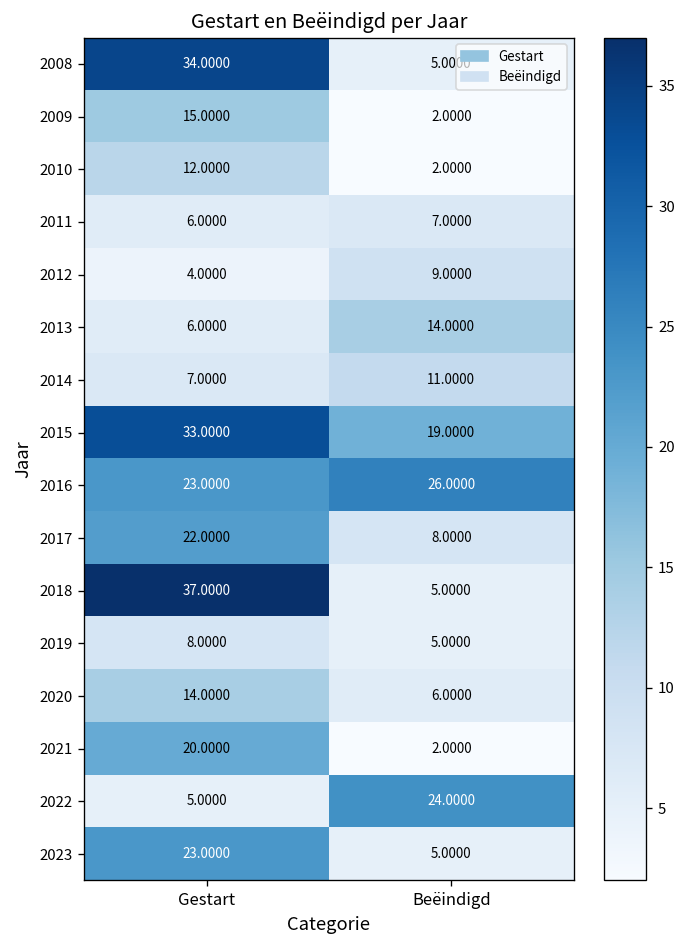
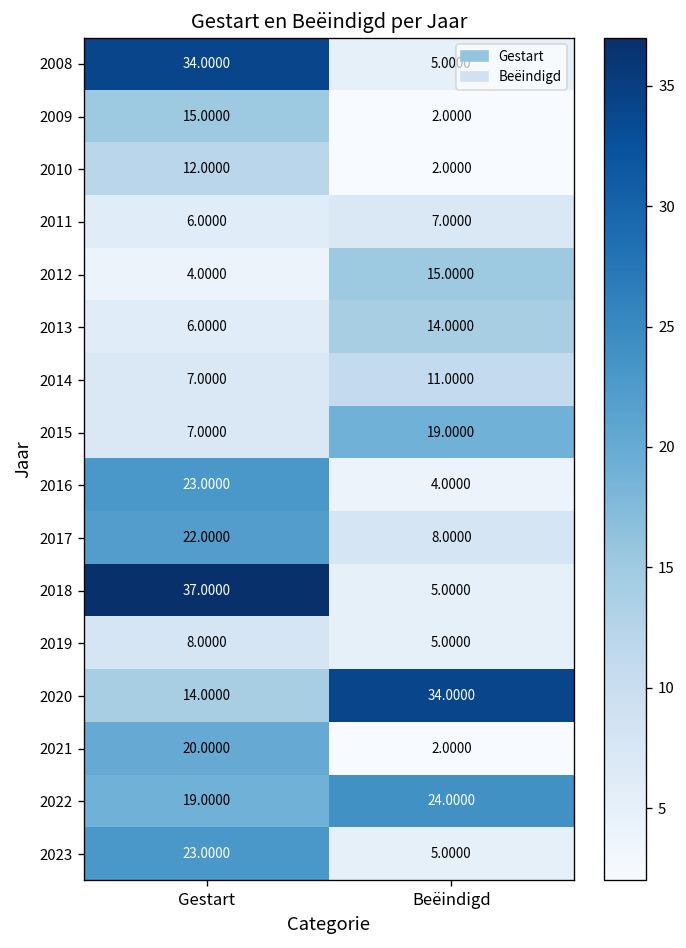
  {
    "2008": {
      "Gestart": 34.0000
    },
    "2009": {
      "Gestart": 15.0000,
      "Beëindigd": 2.0000
    },
    "2010": {
      "Gestart": 12.0000,
      "Beëindigd": 2.0000
    },
    "2011": {
      "Gestart": 6.0000,
      "Beëindigd": 7.0000
    },
    "2012": {
      "Gestart": 4.0000,
-     "Beëindigd": 9.0000
+     "Beëindigd": 15.0000
    },
    "2013": {
      "Gestart": 6.0000,
      "Beëindigd": 14.0000
    },
    "2014": {
      "Gestart": 7.0000,
      "Beëindigd": 11.0000
    },
    "2015": {
-     "Gestart": 33.0000,
+     "Gestart": 7.0000,
      "Beëindigd": 19.0000
    },
    "2016": {
      "Gestart": 23.0000,
-     "Beëindigd": 26.0000
+     "Beëindigd": 4.0000
    },
    "2017": {
      "Gestart": 22.0000,
      "Beëindigd": 8.0000
    },
    "2018": {
      "Gestart": 37.0000,
      "Beëindigd": 5.0000
    },
    "2019": {
      "Gestart": 8.0000,
      "Beëindigd": 5.0000
    },
    "2020": {
      "Gestart": 14.0000,
-     "Beëindigd": 6.0000
+     "Beëindigd": 34.0000
    },
    "2021": {
      "Gestart": 20.0000,
      "Beëindigd": 2.0000
    },
    "2022": {
-     "Gestart": 5.0000,
+     "Gestart": 19.0000,
      "Beëindigd": 24.0000
    },
    "2023": {
      "Gestart": 23.0000,
      "Beëindigd": 5.0000
    }
  }
